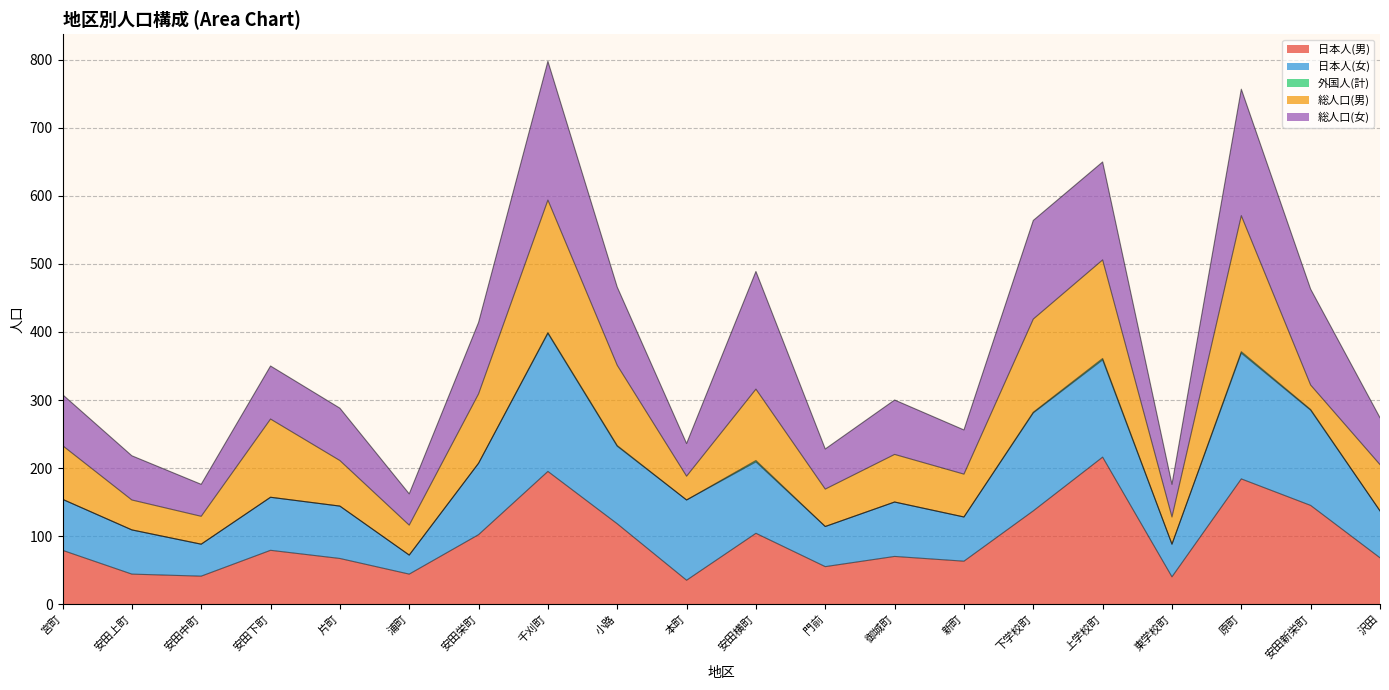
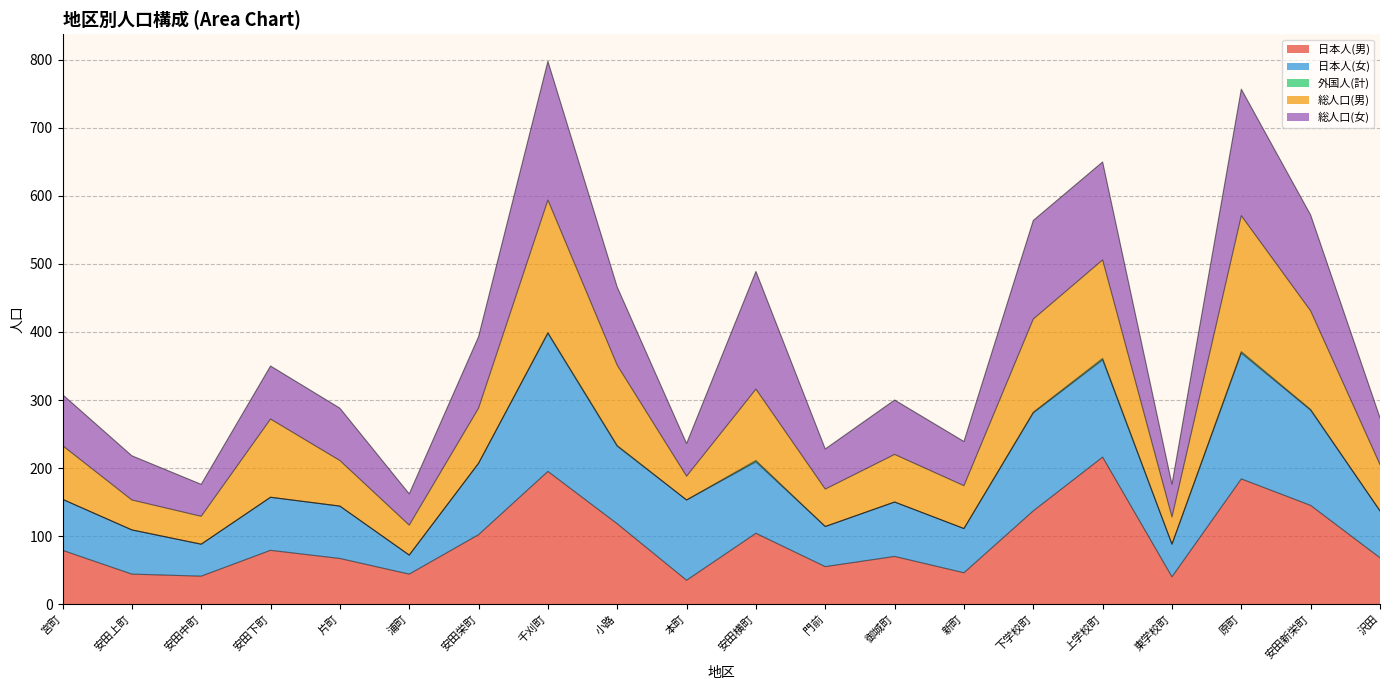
  {
    "日本人(男)": {
      "宮町": 80,
      "安田上町": 40,
      "安田中町": 40,
      "安田下町": 80,
      "片町": 70,
      "浦町": 40,
      "安田栄町": 100,
      "千刈町": 200,
      "小路": 120,
      "本町": 40,
      "安田横町": 100,
      "門前": 60,
      "御城町": 70,
-     "新町": 60,
+     "新町": 50,
      "下学校町": 140,
      "上学校町": 220,
      "東学校町": 40,
      "原町": 180,
      "安田新栄町": 150,
      "沢田": 70
    },
    "総人口(男)": {
      "宮町": 80,
      "安田上町": 40,
      "安田中町": 40,
      "安田下町": 120,
      "片町": 70,
      "浦町": 40,
-     "安田栄町": 100,
+     "安田栄町": 80,
      "千刈町": 200,
      "小路": 120,
      "本町": 40,
      "安田横町": 110,
      "門前": 60,
      "御城町": 70,
      "新町": 60,
      "下学校町": 140,
      "上学校町": 150,
      "東学校町": 40,
      "原町": 200,
-     "安田新栄町": 40,
+     "安田新栄町": 150,
      "沢田": 70
    },
    "総人口(女)": {
      "宮町": 80,
      "安田上町": 70,
      "安田中町": 50,
      "安田下町": 80,
      "片町": 80,
      "浦町": 50,
      "安田栄町": 110,
      "千刈町": 200,
      "小路": 120,
      "本町": 50,
      "安田横町": 170,
      "門前": 60,
      "御城町": 80,
      "新町": 70,
      "下学校町": 150,
      "上学校町": 140,
      "東学校町": 50,
      "原町": 190,
      "安田新栄町": 140,
      "沢田": 70
    }
  }
